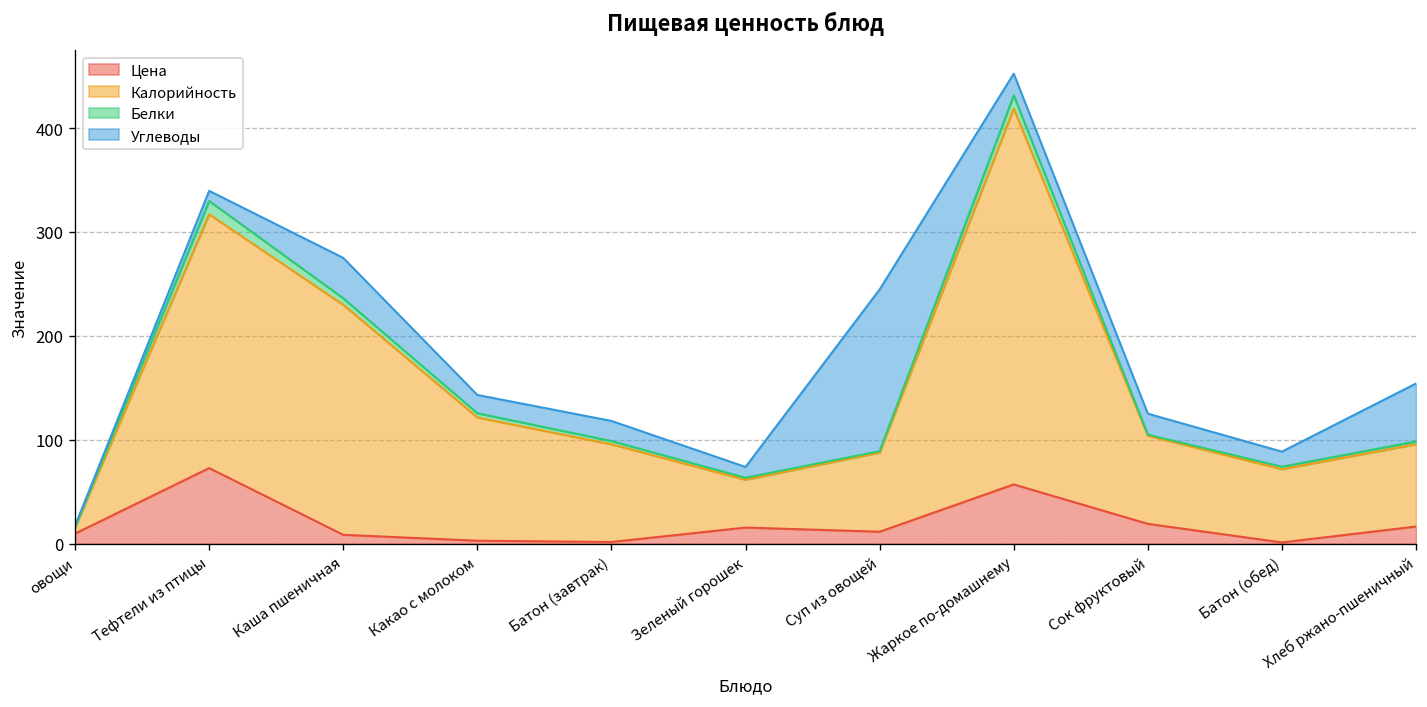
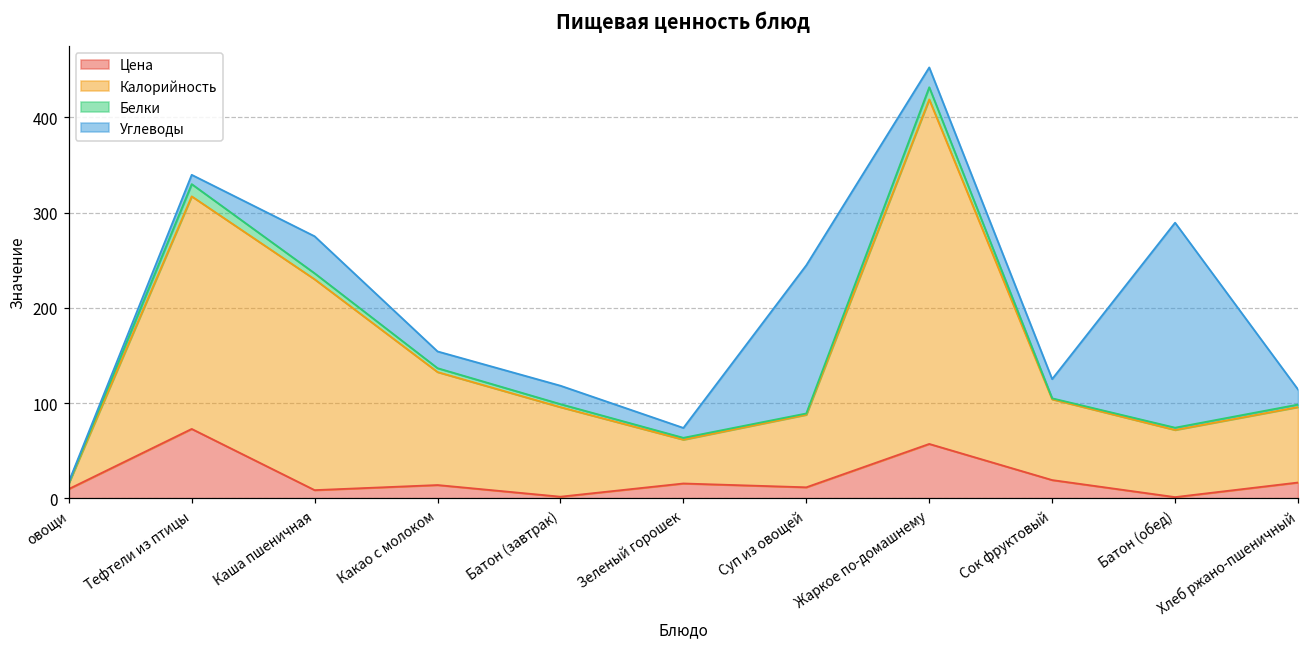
  {
    "Цена": {
      "овощи": 10,
      "Тефтели из птицы": 70,
      "Каша пшеничная": 10,
-     "Какао с молоком": 0,
+     "Какао с молоком": 10,
      "Батон (завтрак)": 0,
      "Зеленый горошек": 20,
      "Суп из овощей": 10,
      "Жаркое по-домашнему": 60,
      "Сок фруктовый": 20,
      "Батон (обед)": 0,
      "Хлеб ржано-пшеничный": 20
    },
    "Калорийность": {
      "Тефтели из птицы": 240,
      "Каша пшеничная": 220,
      "Какао с молоком": 120,
      "Батон (завтрак)": 90,
      "Жаркое по-домашнему": 360
    },
    "Белки": {
      "Тефтели из птицы": 10,
      "Каша пшеничная": 10,
      "Какао с молоком": 0,
      "Батон (завтрак)": 0,
      "Жаркое по-домашнему": 10
    },
    "Углеводы": {
      "Тефтели из птицы": 10,
      "Каша пшеничная": 40,
      "Какао с молоком": 20,
      "Батон (завтрак)": 20,
      "Зеленый горошек": 10,
      "Суп из овощей": 160,
      "Жаркое по-домашнему": 20,
      "Сок фруктовый": 20,
-     "Батон (обед)": 10,
-     "Хлеб ржано-пшеничный": 60
+     "Батон (обед)": 220,
+     "Хлеб ржано-пшеничный": 20
    }
  }
